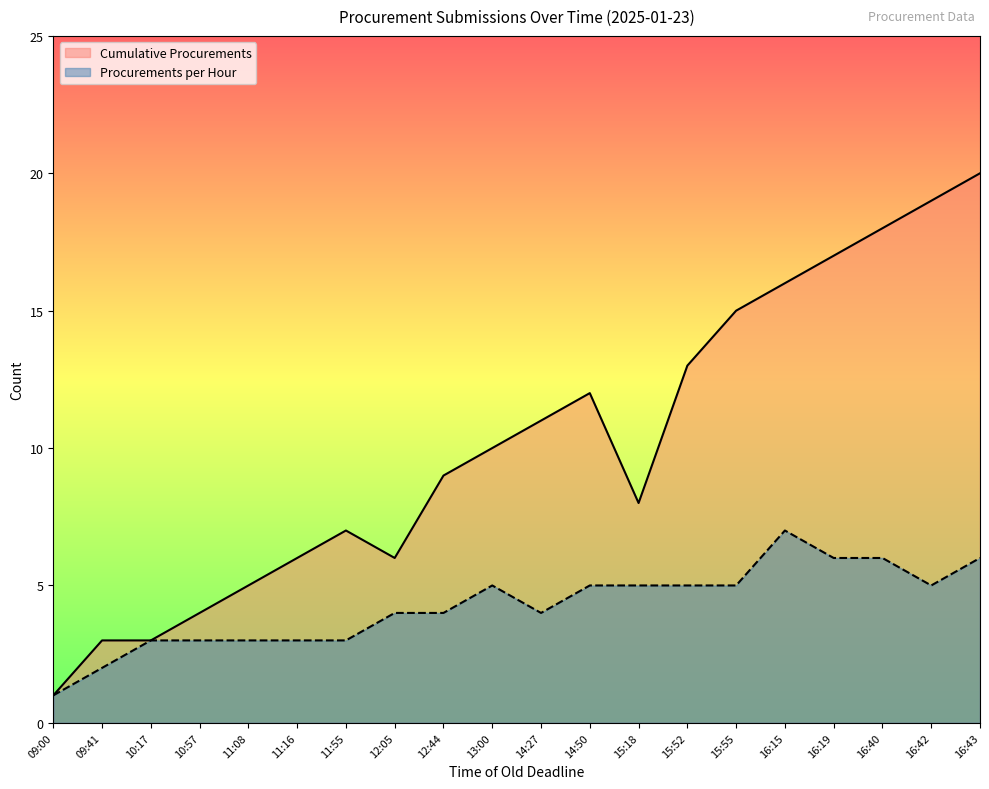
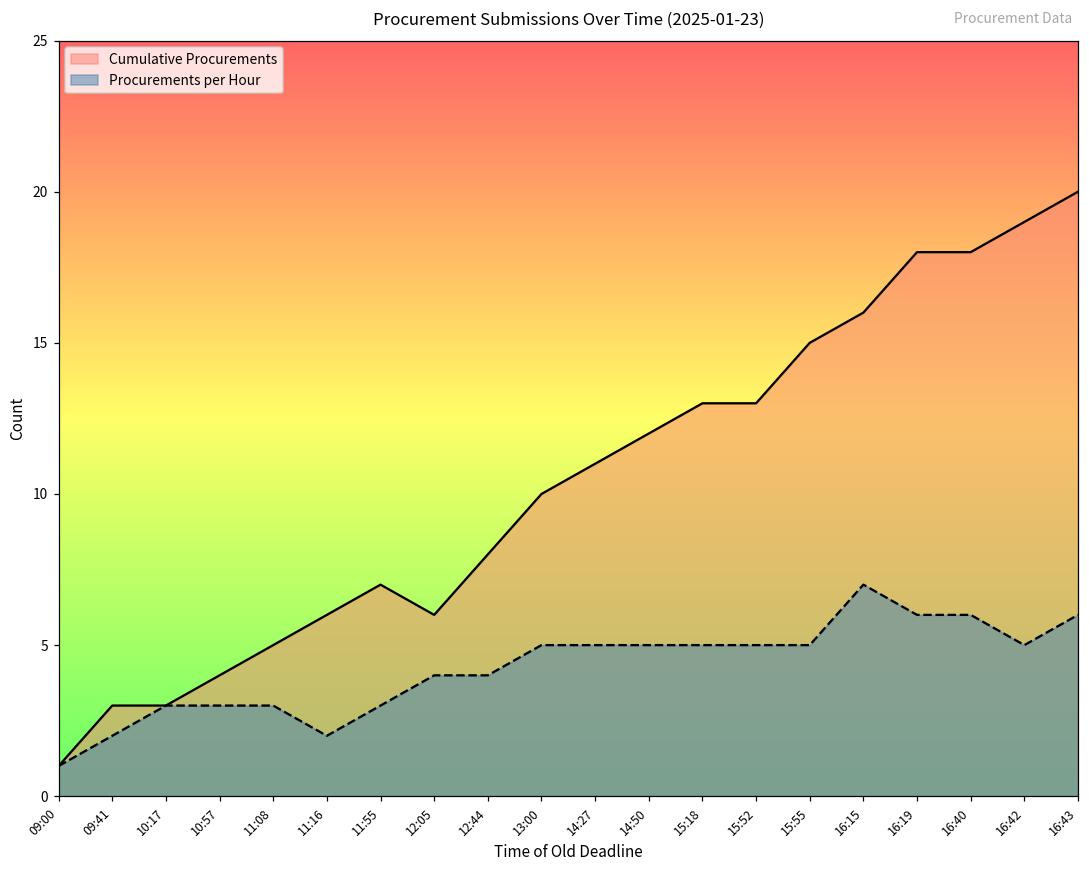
  {
    "Cumulative Procurements": {
      "09:41": 3,
      "10:57": 4,
      "11:08": 5,
      "11:16": 6,
      "11:55": 7,
      "12:05": 6,
-     "12:44": 9,
+     "12:44": 8,
      "13:00": 10,
      "14:27": 11,
      "14:50": 12,
-     "15:18": 8,
+     "15:18": 13,
      "15:52": 13,
      "15:55": 15,
      "16:15": 16,
-     "16:19": 17,
+     "16:19": 18,
      "16:40": 18,
      "16:42": 19,
      "16:43": 20
    },
    "Procurements per Hour": {
      "09:41": 2,
      "10:57": 3,
      "11:08": 3,
-     "11:16": 3,
+     "11:16": 2,
      "11:55": 3,
      "12:05": 4,
      "12:44": 4,
      "13:00": 5,
-     "14:27": 4,
+     "14:27": 5,
      "14:50": 5,
      "15:18": 5,
      "15:52": 5,
      "15:55": 5,
      "16:15": 7,
      "16:19": 6,
      "16:40": 6,
      "16:42": 5,
      "16:43": 6
    }
  }
